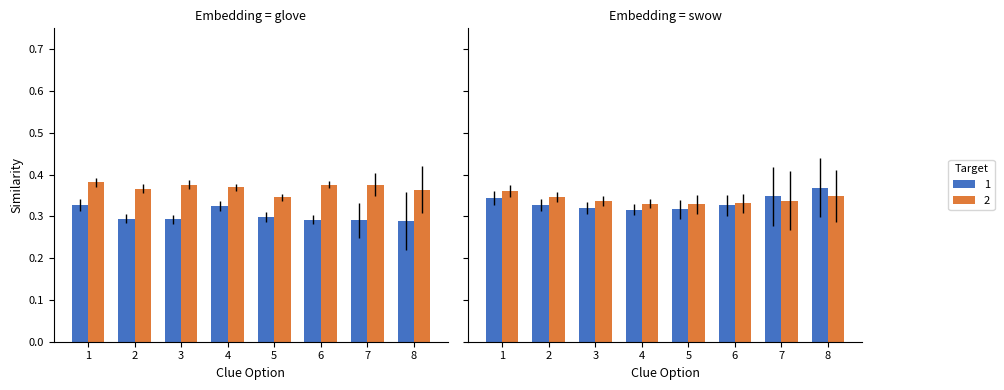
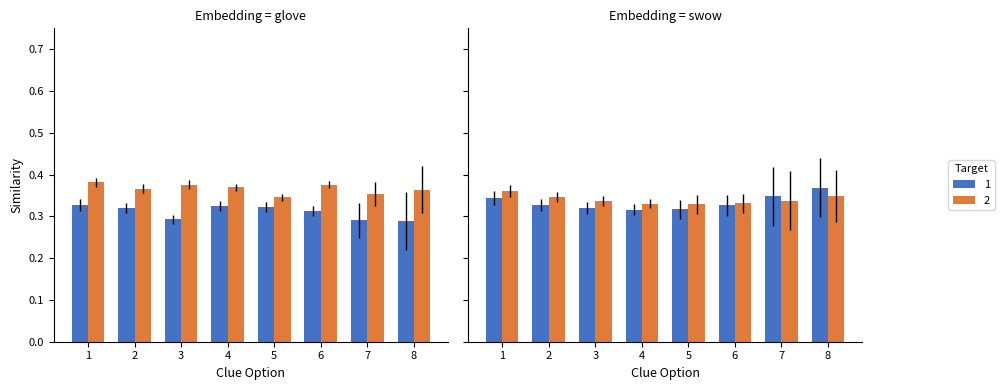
  {
    "Embedding = glove": {
      "1": {
        "1": 0.33,
-       "2": 0.29,
+       "2": 0.32,
        "3": 0.29,
        "4": 0.32,
-       "5": 0.30,
-       "6": 0.29,
+       "5": 0.32,
+       "6": 0.31,
        "7": 0.29,
        "8": 0.29
      },
      "2": {
        "1": 0.38,
        "2": 0.37,
        "3": 0.38,
        "4": 0.37,
        "5": 0.35,
        "6": 0.38,
-       "7": 0.38,
+       "7": 0.35,
        "8": 0.36
      }
    }
  }
